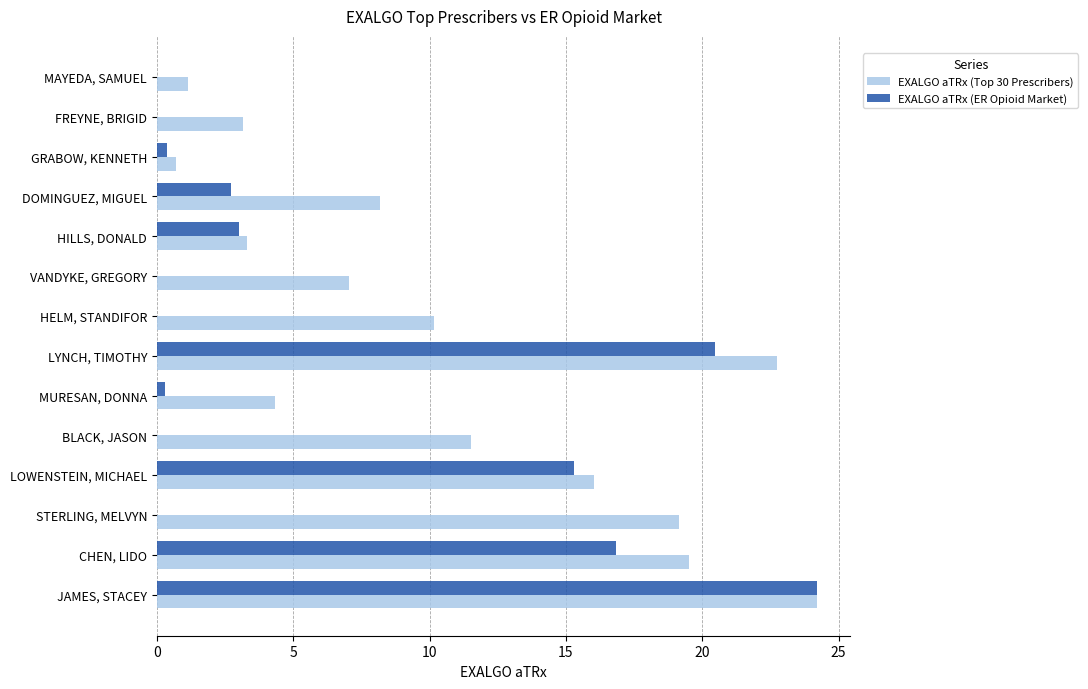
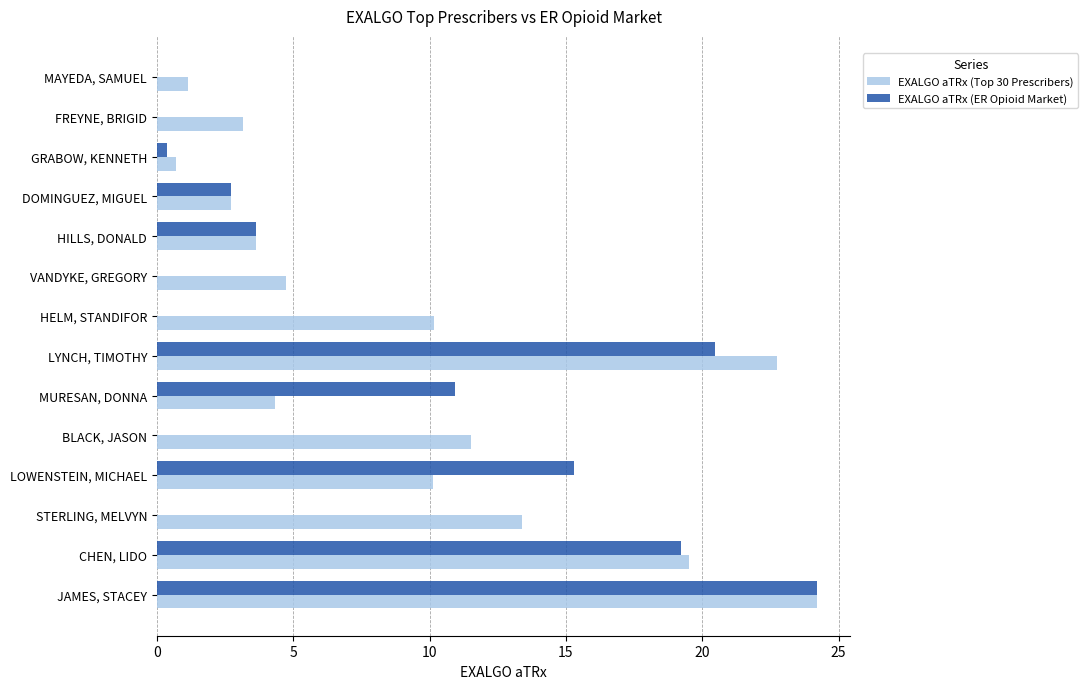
  {
    "EXALGO aTRx (Top 30 Prescribers)": {
      "MAYEDA, SAMUEL": 1.1,
      "FREYNE, BRIGID": 3.2,
      "GRABOW, KENNETH": 0.7,
-     "DOMINGUEZ, MIGUEL": 8.2,
-     "HILLS, DONALD": 3.3,
-     "VANDYKE, GREGORY": 7.0,
+     "DOMINGUEZ, MIGUEL": 2.7,
+     "HILLS, DONALD": 3.6,
+     "VANDYKE, GREGORY": 4.7,
      "HELM, STANDIFOR": 10.2,
      "LYNCH, TIMOTHY": 22.7,
      "MURESAN, DONNA": 4.3,
      "BLACK, JASON": 11.5,
-     "LOWENSTEIN, MICHAEL": 16.0,
-     "STERLING, MELVYN": 19.2,
+     "LOWENSTEIN, MICHAEL": 10.1,
+     "STERLING, MELVYN": 13.4,
      "CHEN, LIDO": 19.5,
      "JAMES, STACEY": 24.2
    },
    "EXALGO aTRx (ER Opioid Market)": {
      "MAYEDA, SAMUEL": 0.0,
      "FREYNE, BRIGID": 0.0,
      "GRABOW, KENNETH": 0.4,
      "DOMINGUEZ, MIGUEL": 2.7,
-     "HILLS, DONALD": 3.0,
+     "HILLS, DONALD": 3.6,
      "VANDYKE, GREGORY": 0.0,
      "HELM, STANDIFOR": 0.0,
      "LYNCH, TIMOTHY": 20.5,
-     "MURESAN, DONNA": 0.3,
+     "MURESAN, DONNA": 10.9,
      "BLACK, JASON": 0.0,
      "LOWENSTEIN, MICHAEL": 15.3,
      "STERLING, MELVYN": 0.0,
-     "CHEN, LIDO": 16.8,
+     "CHEN, LIDO": 19.2,
      "JAMES, STACEY": 24.2
    }
  }
